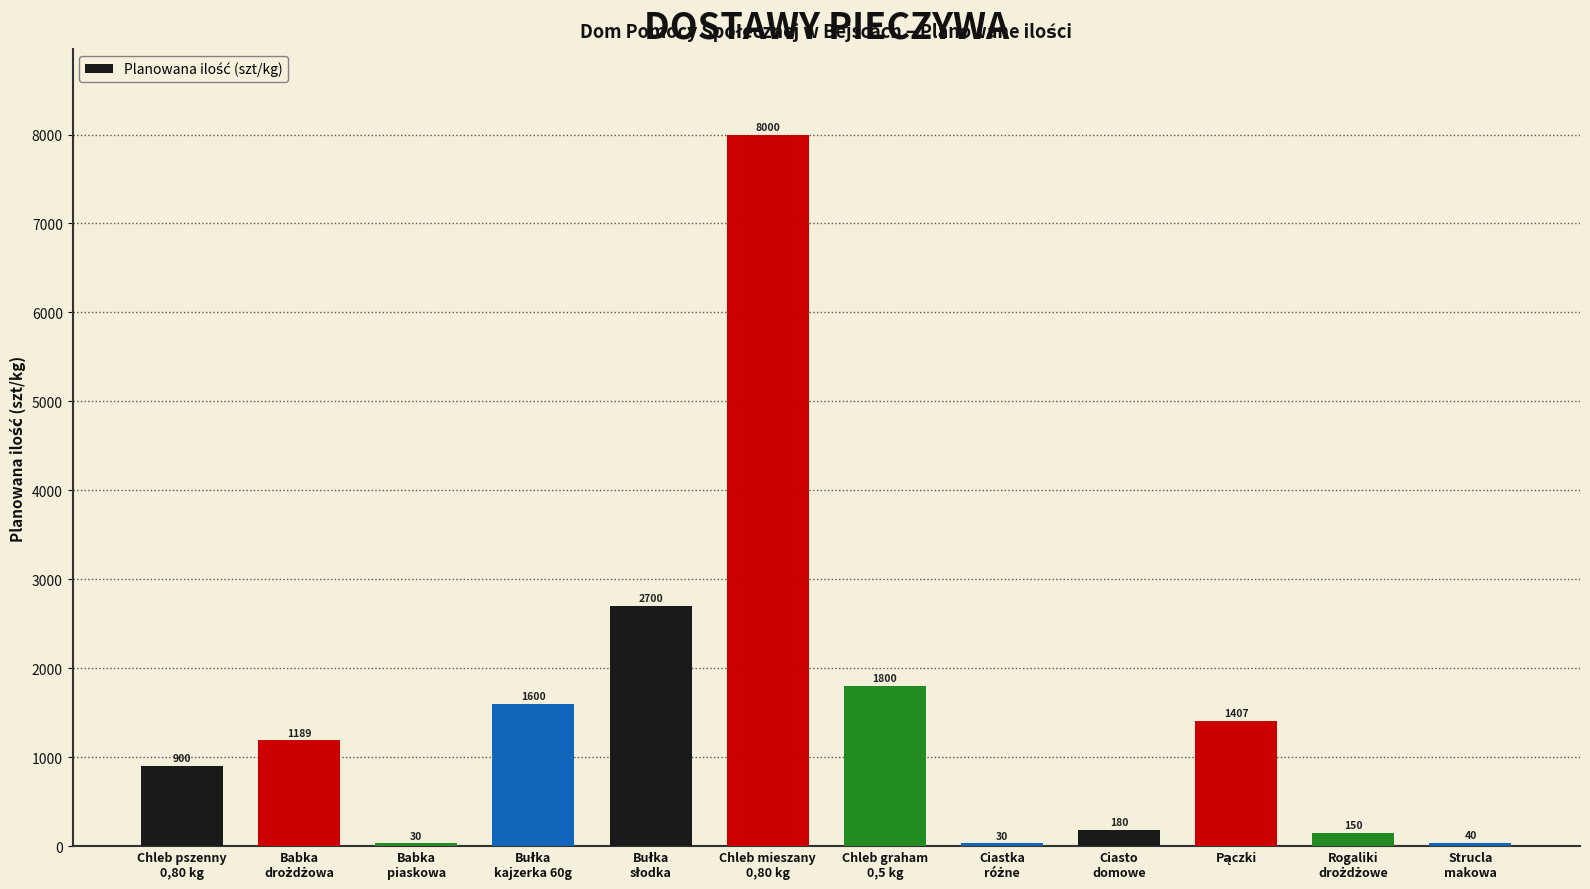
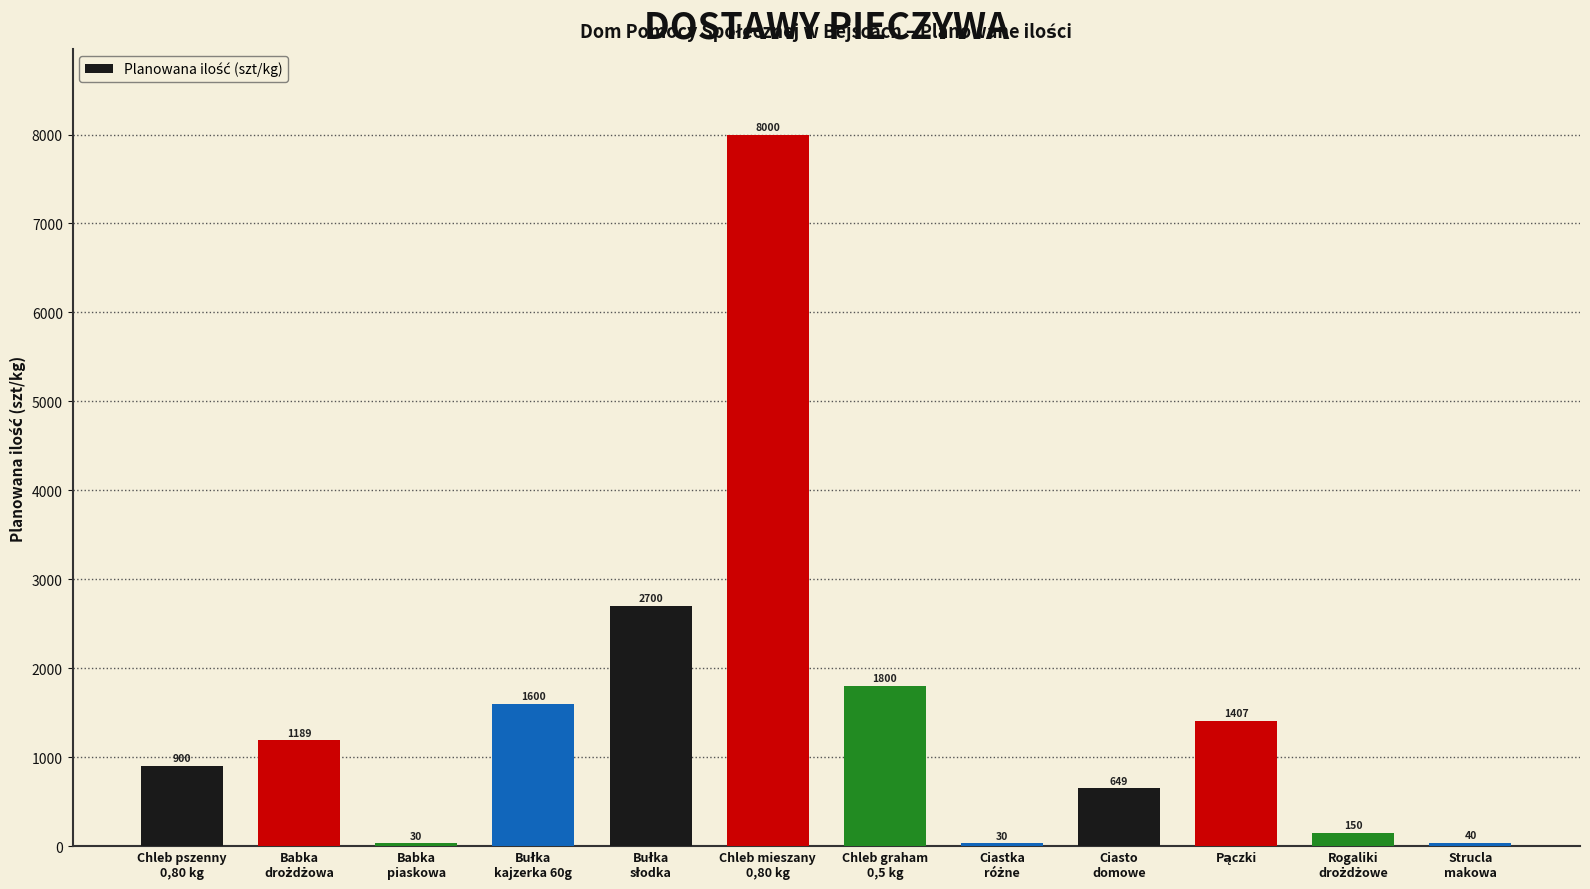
  {
    "Chleb pszenny 0,80 kg": 900,
    "Babka drożdżowa": 1189,
    "Babka piaskowa": 30,
    "Bułka kajzerka 60g": 1600,
    "Bułka słodka": 2700,
    "Chleb mieszany 0,80 kg": 8000,
    "Chleb graham 0,5 kg": 1800,
    "Ciastka różne": 30,
-   "Ciasto domowe": 180,
+   "Ciasto domowe": 649,
    "Pączki": 1407,
    "Rogaliki drożdżowe": 150,
    "Strucla makowa": 40
  }
